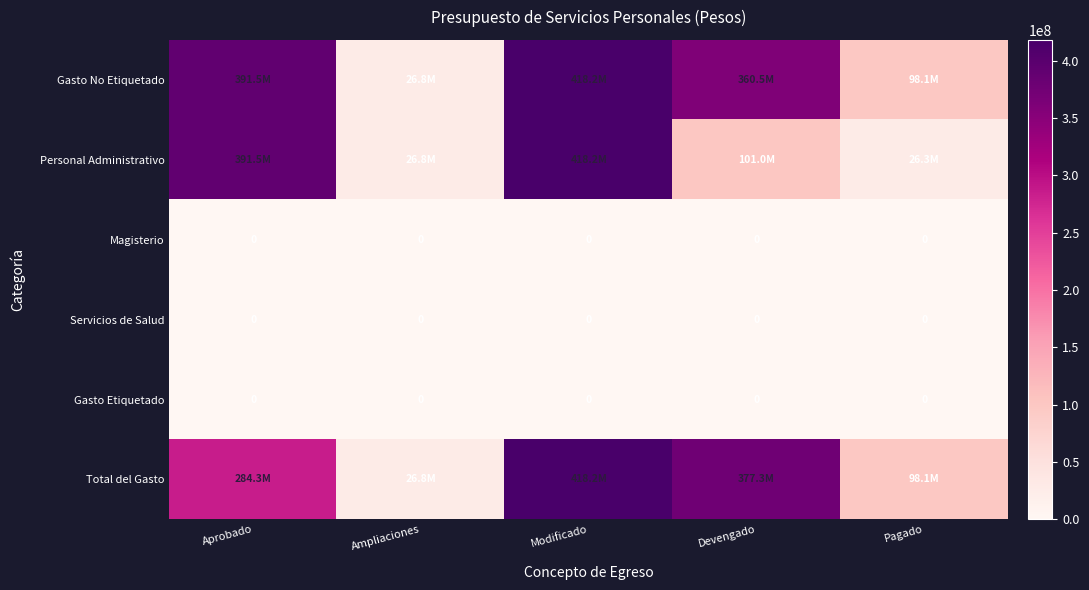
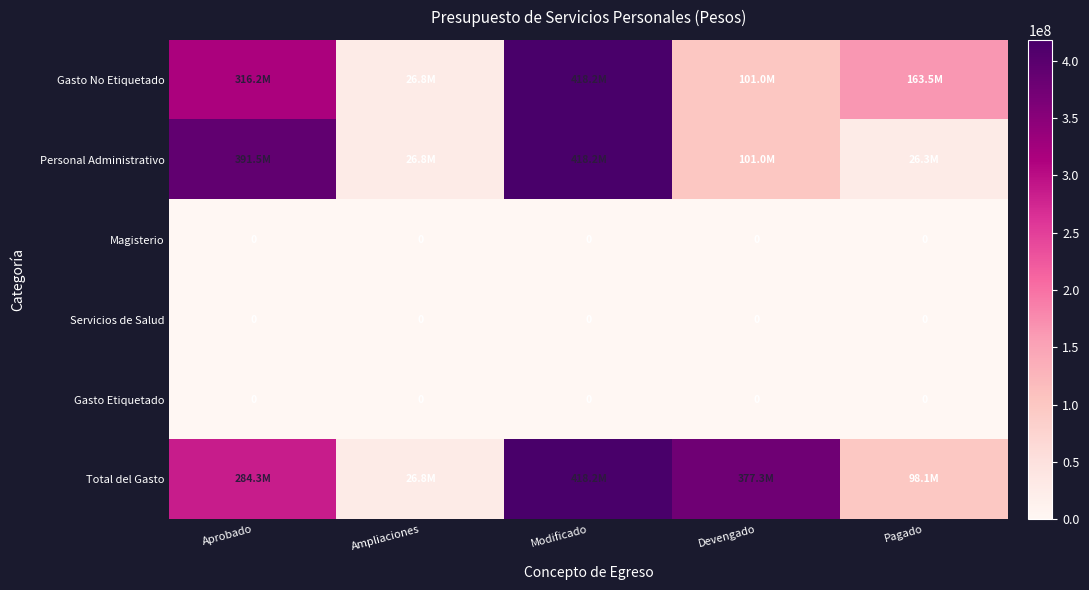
  {
    "Gasto No Etiquetado": {
-     "Aprobado": "391.5M",
-     "Devengado": "360.5M",
-     "Pagado": "98.1M"
+     "Aprobado": "316.2M",
+     "Devengado": "101.0M",
+     "Pagado": "163.5M"
    },
    "Personal Administrativo": {
      "Aprobado": "391.5M",
      "Devengado": "101.0M"
    },
    "Total del Gasto": {
      "Aprobado": "284.3M",
      "Devengado": "377.3M",
      "Pagado": "98.1M"
    }
  }
